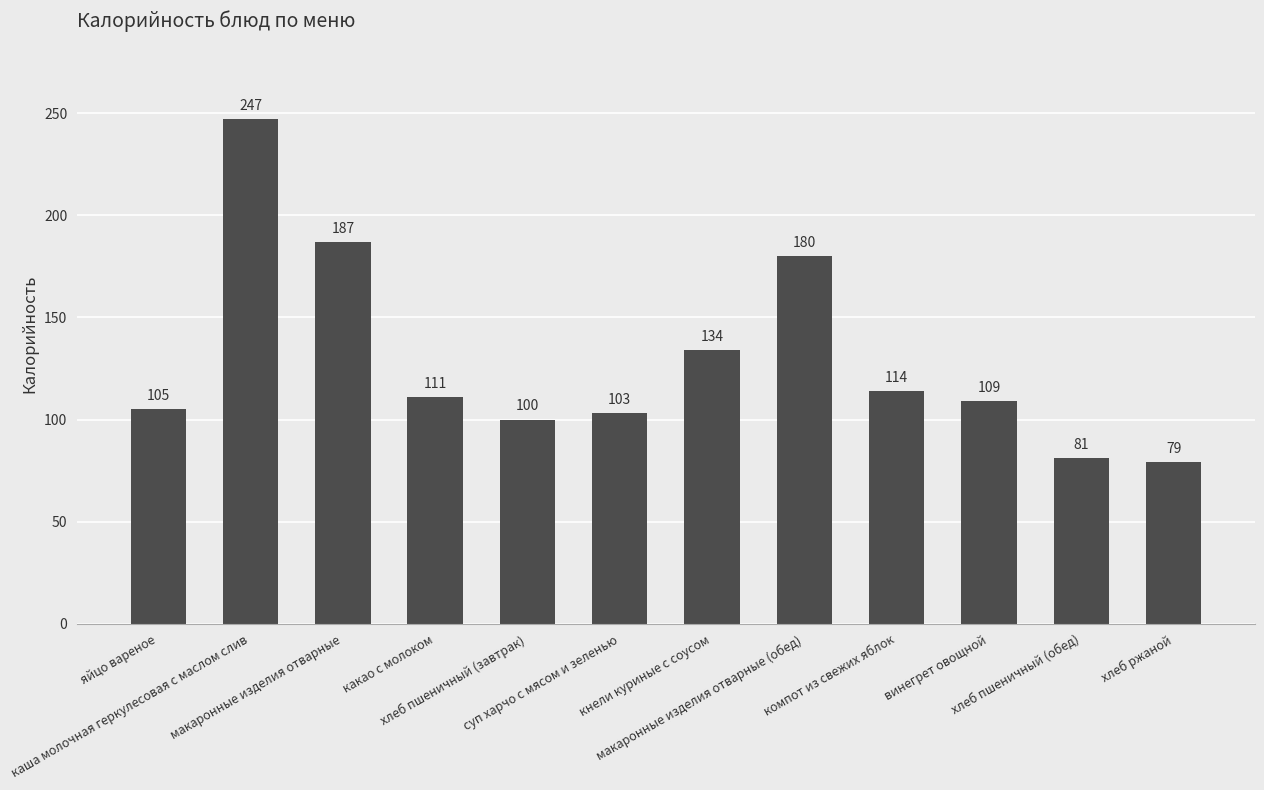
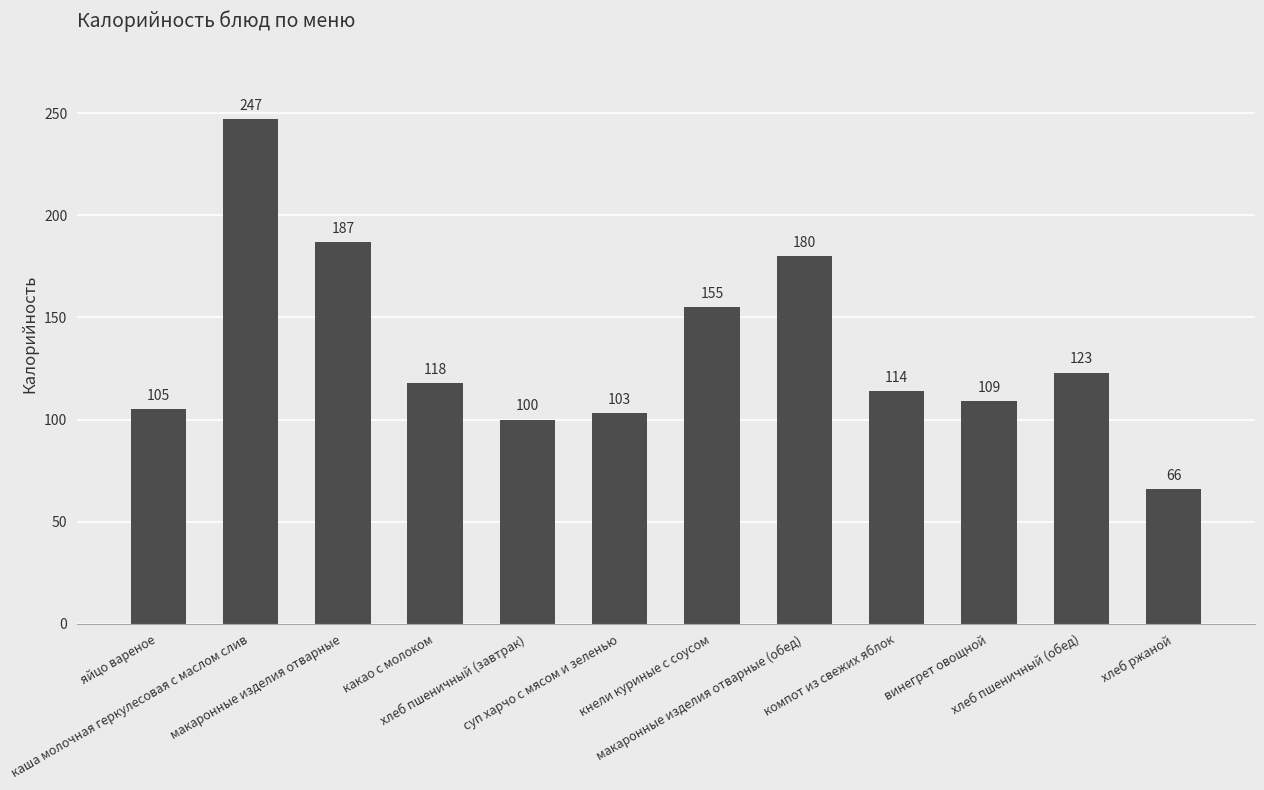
  {
    "яйцо вареное": 105,
    "каша молочная геркулесовая с маслом слив": 247,
    "макаронные изделия отварные": 187,
-   "какао с молоком": 111,
+   "какао с молоком": 118,
    "хлеб пшеничный (завтрак)": 100,
    "суп харчо с мясом и зеленью": 103,
-   "кнели куриные с соусом": 134,
+   "кнели куриные с соусом": 155,
    "макаронные изделия отварные (обед)": 180,
    "компот из свежих яблок": 114,
    "винегрет овощной": 109,
-   "хлеб пшеничный (обед)": 81,
-   "хлеб ржаной": 79
+   "хлеб пшеничный (обед)": 123,
+   "хлеб ржаной": 66
  }
